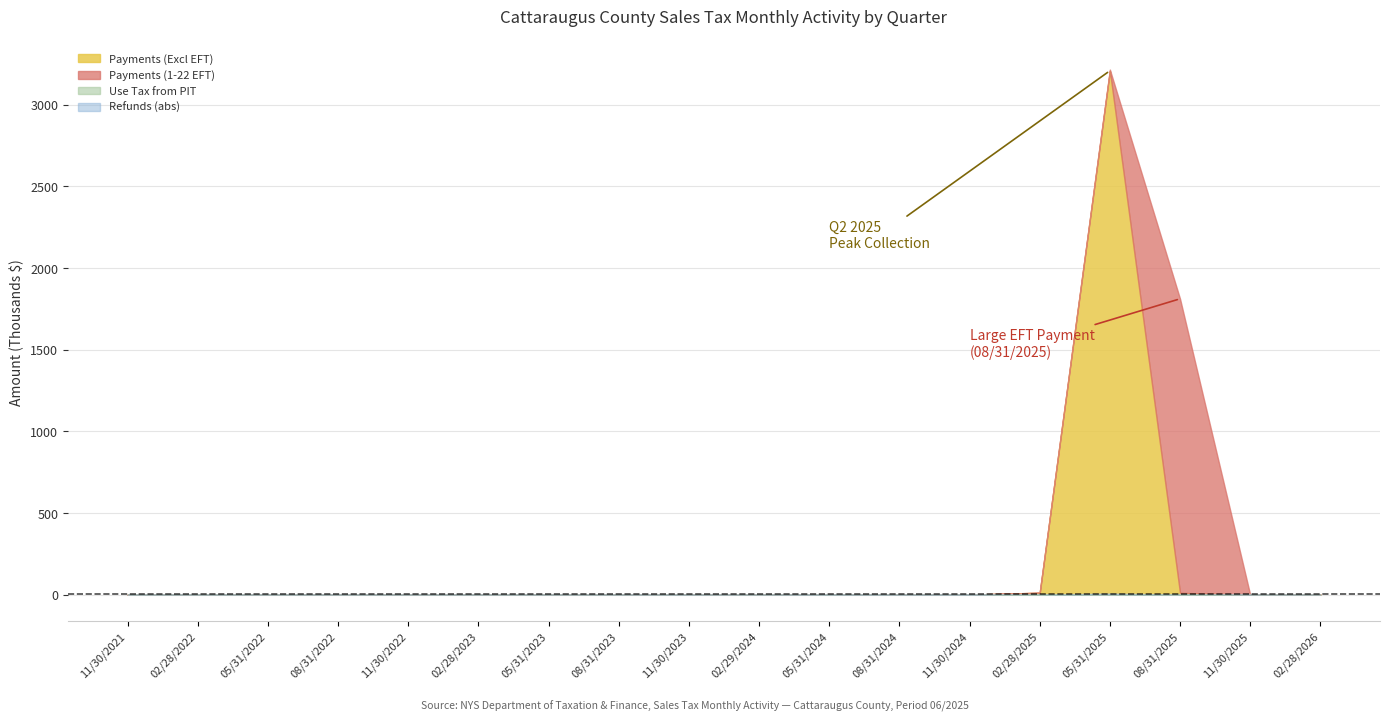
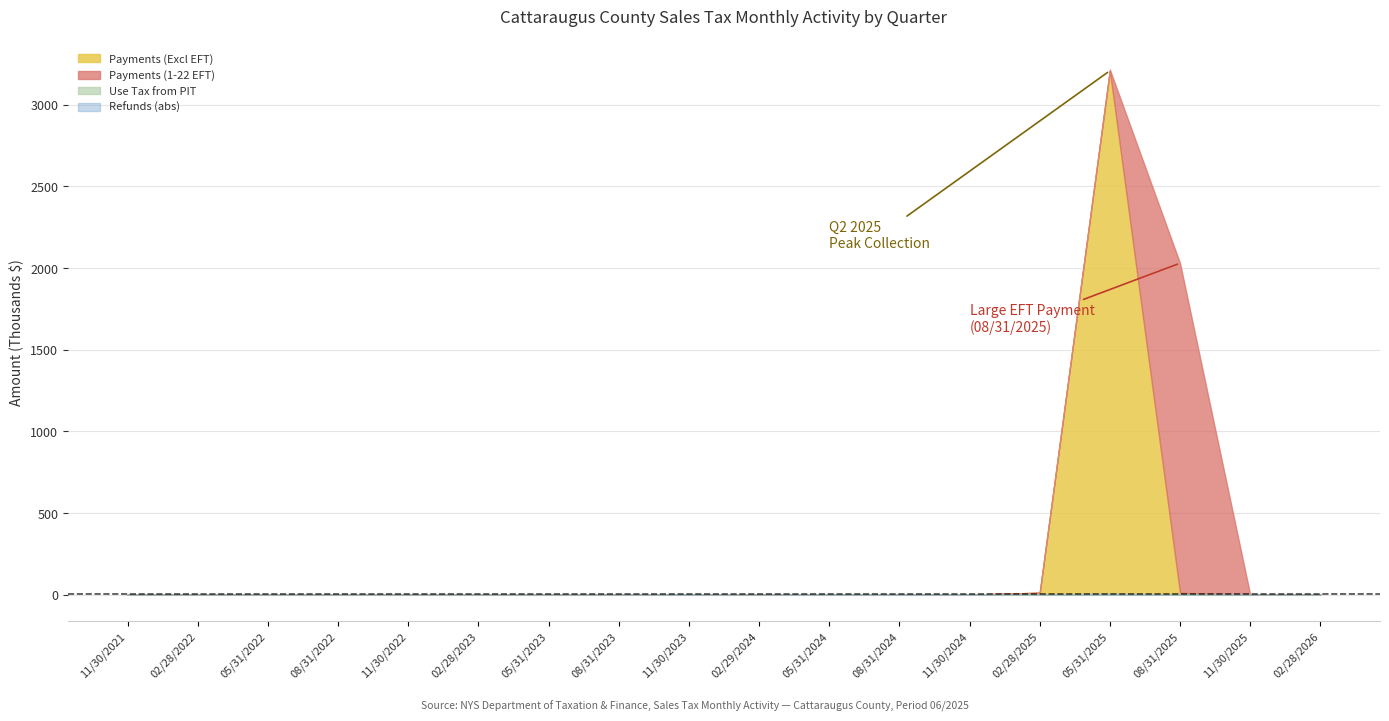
  {
    "Payments (1-22 EFT)": {
-     "08/31/2025": 1800
+     "08/31/2025": 2020
    }
  }
